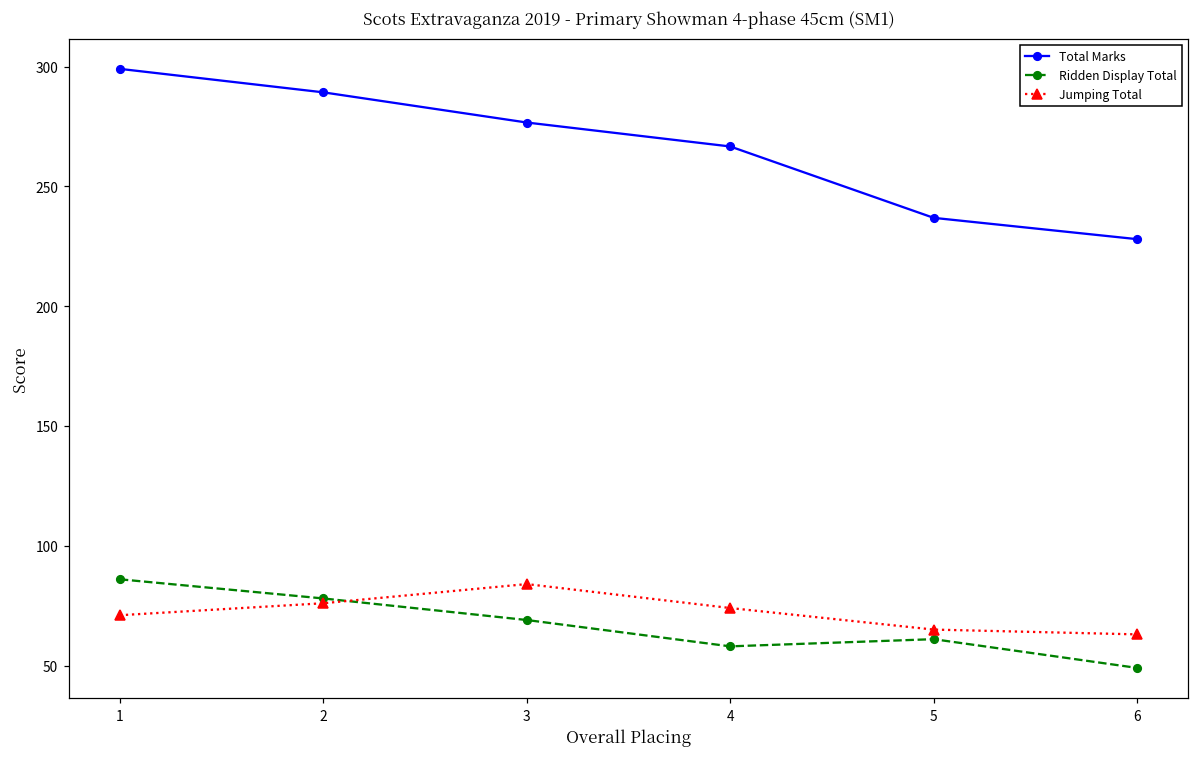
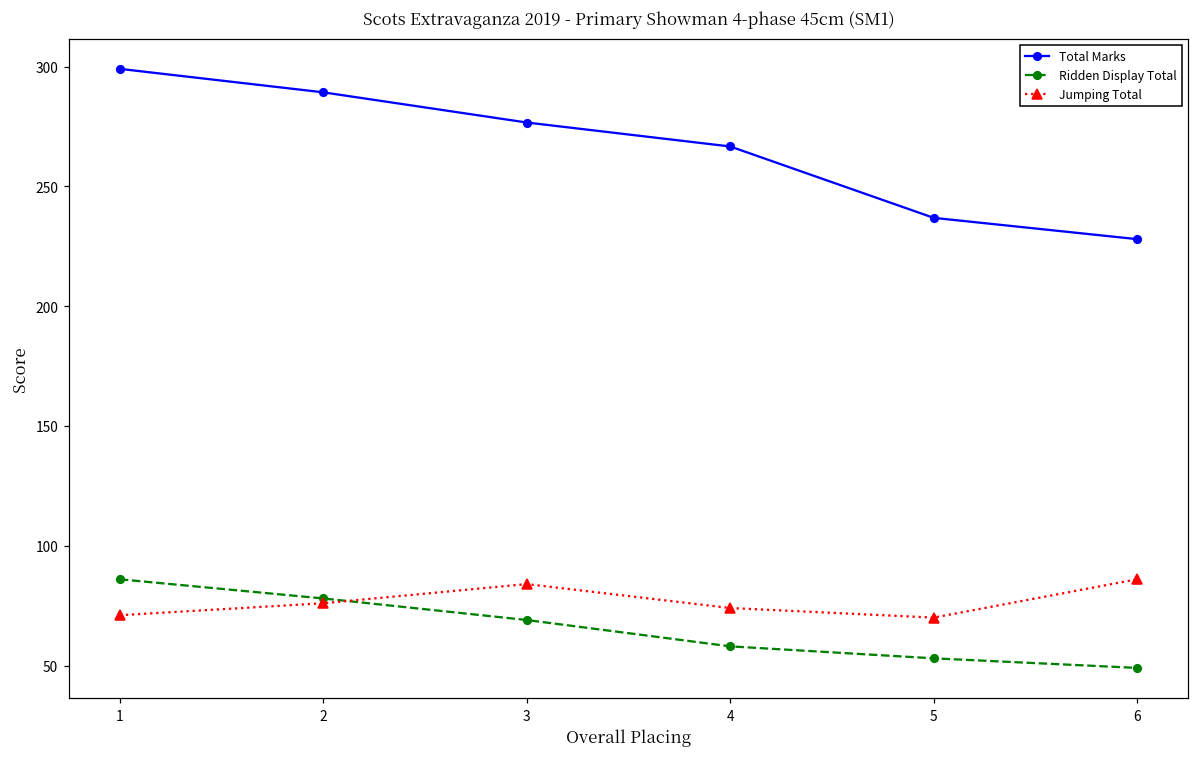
  {
    "Total Marks": {
      "1": 299,
      "2": 289,
      "3": 277,
      "4": 267,
      "5": 237,
      "6": 228
    },
    "Ridden Display Total": {
      "1": 86,
      "2": 78,
      "3": 69,
      "4": 58,
-     "5": 61,
+     "5": 53,
      "6": 49
    },
    "Jumping Total": {
      "1": 71,
      "2": 76,
      "3": 84,
      "4": 74,
-     "5": 65,
-     "6": 63
+     "5": 70,
+     "6": 86
    }
  }
